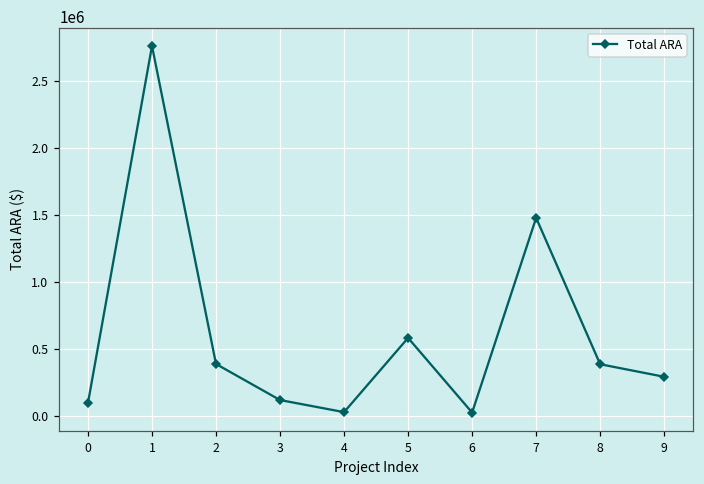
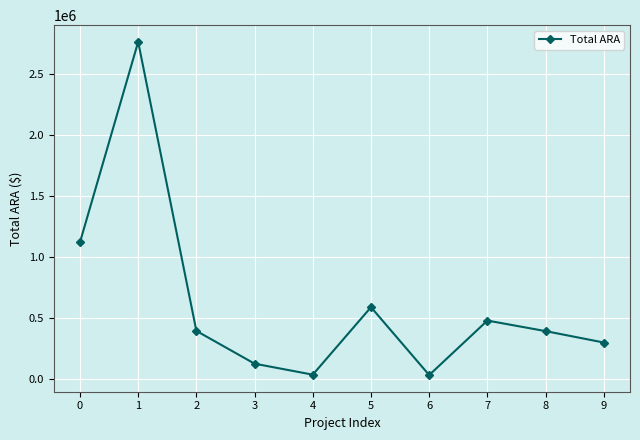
  {
-   "0": 100000,
+   "0": 1120000,
    "1": 2760000,
    "2": 390000,
    "3": 120000,
    "4": 30000,
    "5": 580000,
    "6": 30000,
-   "7": 1480000,
+   "7": 480000,
    "8": 390000,
    "9": 300000
  }
